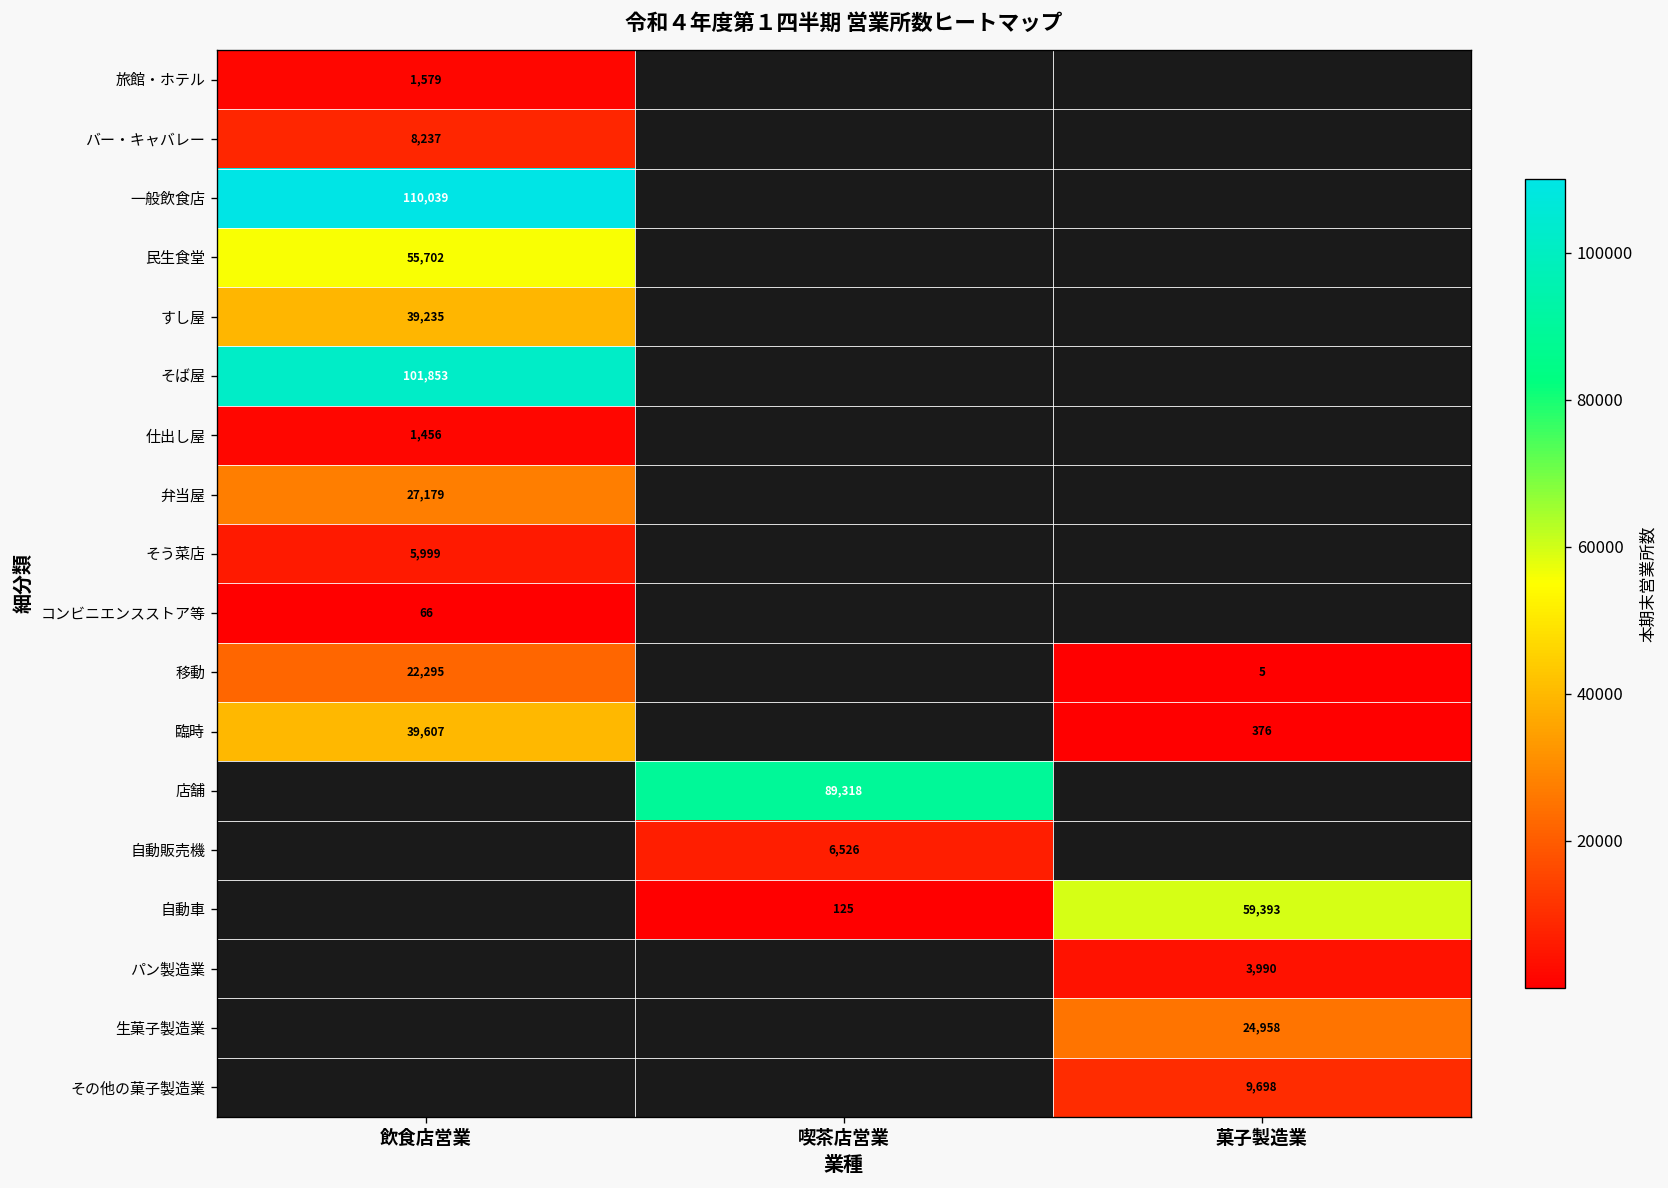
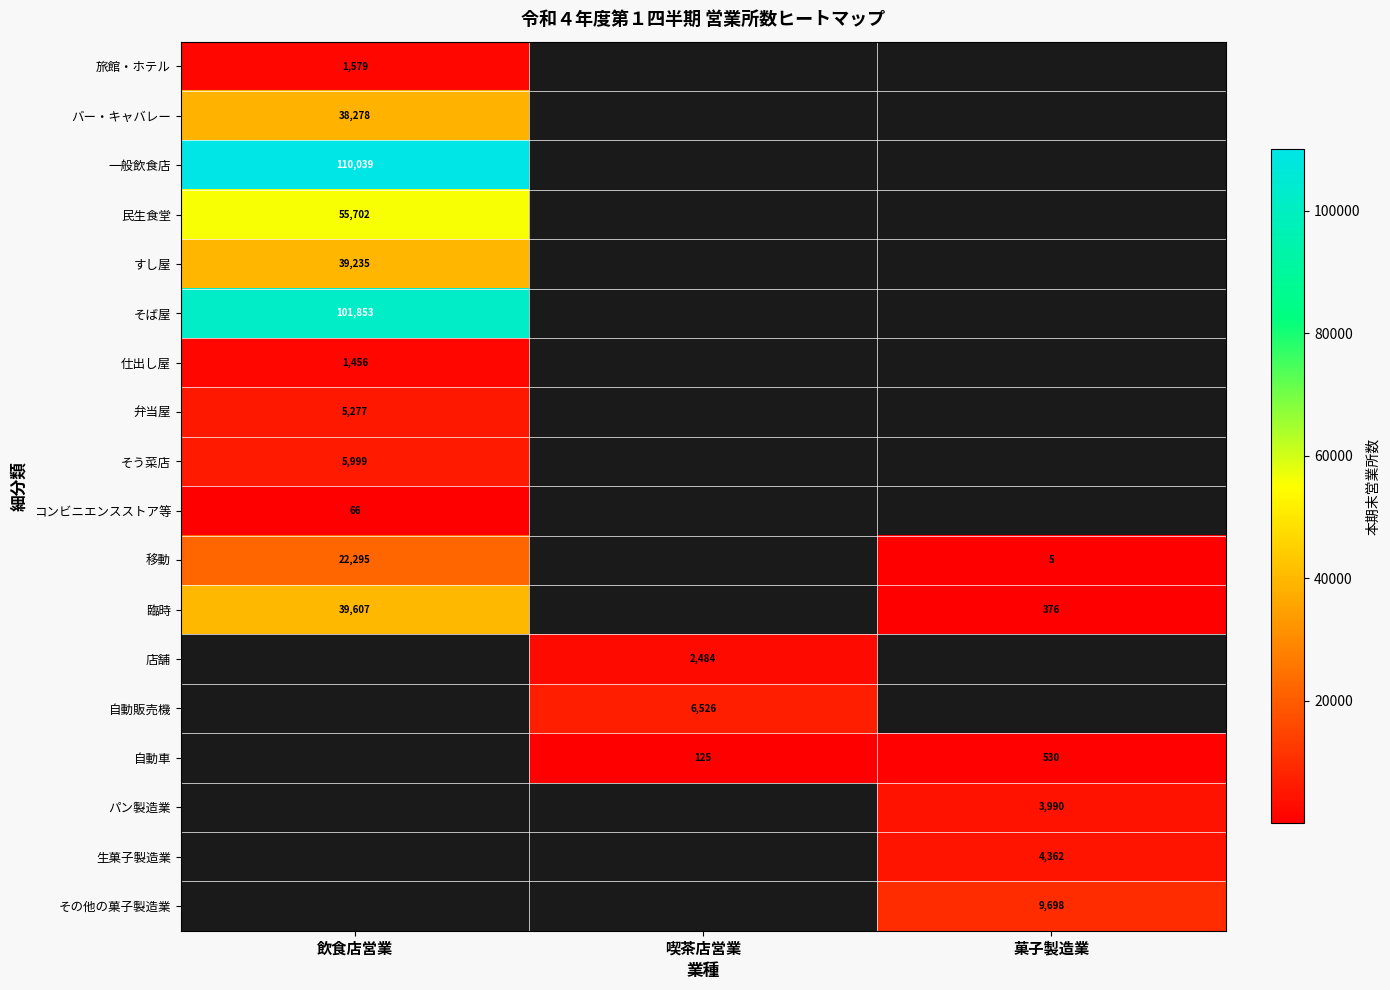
  {
    "旅館・ホテル": {
      "飲食店営業": "1,579"
    },
    "バー・キャバレー": {
-     "飲食店営業": "8,237"
+     "飲食店営業": "38,278"
    },
    "一般飲食店": {
      "飲食店営業": "110,039"
    },
    "民生食堂": {
      "飲食店営業": "55,702"
    },
    "すし屋": {
      "飲食店営業": "39,235"
    },
    "そば屋": {
      "飲食店営業": "101,853"
    },
    "仕出し屋": {
      "飲食店営業": "1,456"
    },
    "弁当屋": {
-     "飲食店営業": "27,179"
+     "飲食店営業": "5,277"
    },
    "そう菜店": {
      "飲食店営業": "5,999"
    },
    "コンビニエンスストア等": {
      "飲食店営業": "66"
    },
    "移動": {
      "飲食店営業": "22,295",
      "菓子製造業": "5"
    },
    "臨時": {
      "飲食店営業": "39,607",
      "菓子製造業": "376"
    },
    "店舗": {
-     "喫茶店営業": "89,318"
+     "喫茶店営業": "2,484"
    },
    "自動販売機": {
      "喫茶店営業": "6,526"
    },
    "自動車": {
      "喫茶店営業": "125",
-     "菓子製造業": "59,393"
+     "菓子製造業": "530"
    },
    "パン製造業": {
      "菓子製造業": "3,990"
    },
    "生菓子製造業": {
-     "菓子製造業": "24,958"
+     "菓子製造業": "4,362"
    },
    "その他の菓子製造業": {
      "菓子製造業": "9,698"
    }
  }
